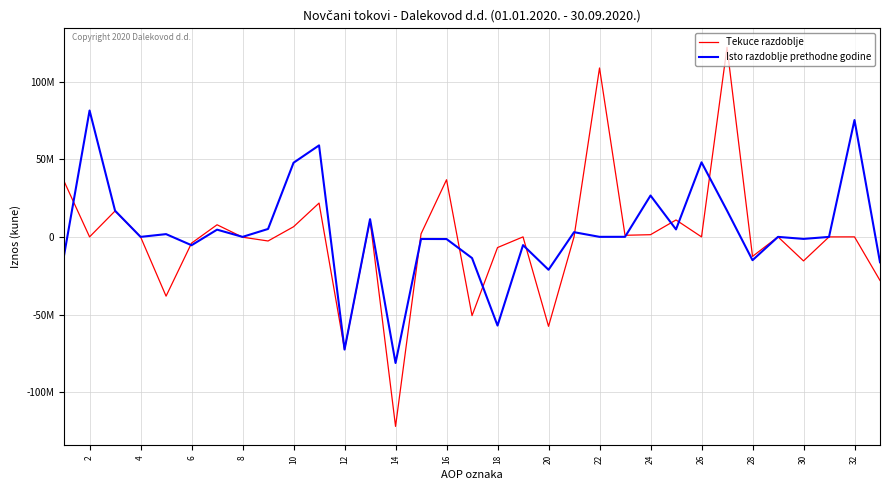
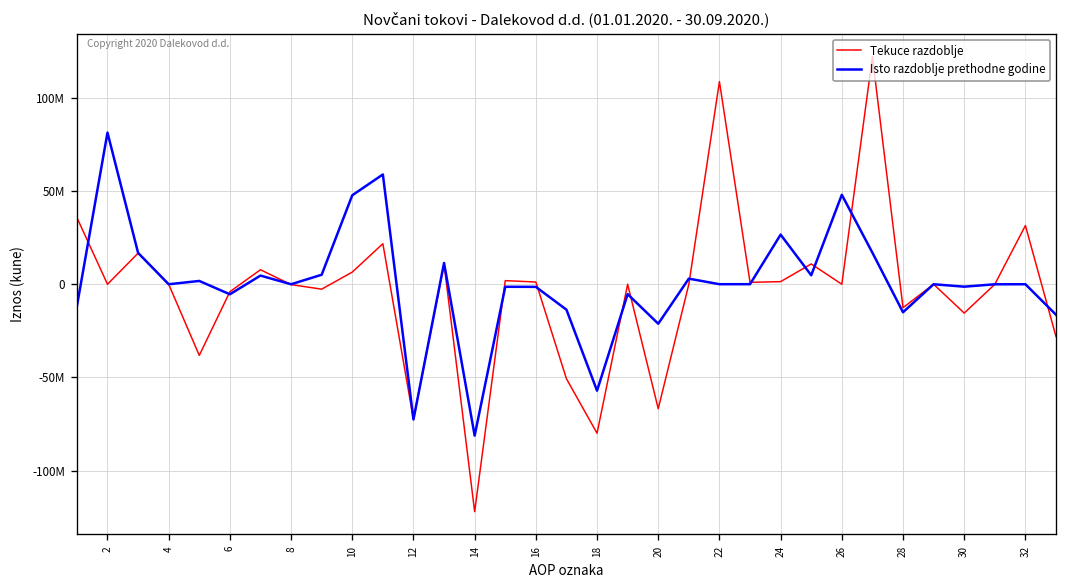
  {
    "Tekuce razdoblje": {
      "2": 0,
      "10": 7000000,
      "14": -122000000,
-     "16": 37000000,
-     "18": -7000000,
-     "20": -58000000,
+     "16": 1000000,
+     "18": -80000000,
+     "20": -67000000,
      "22": 109000000,
      "24": 1000000,
      "26": 0,
      "28": -13000000,
      "30": -15000000,
-     "32": 0
+     "32": 31000000
    },
    "Isto razdoblje prethodne godine": {
      "2": 81000000,
      "10": 48000000,
      "14": -81000000,
      "16": -1000000,
      "18": -57000000,
      "20": -21000000,
      "22": 0,
      "24": 27000000,
      "26": 48000000,
      "28": -15000000,
      "30": -1000000,
-     "32": 75000000
+     "32": 0
    }
  }
